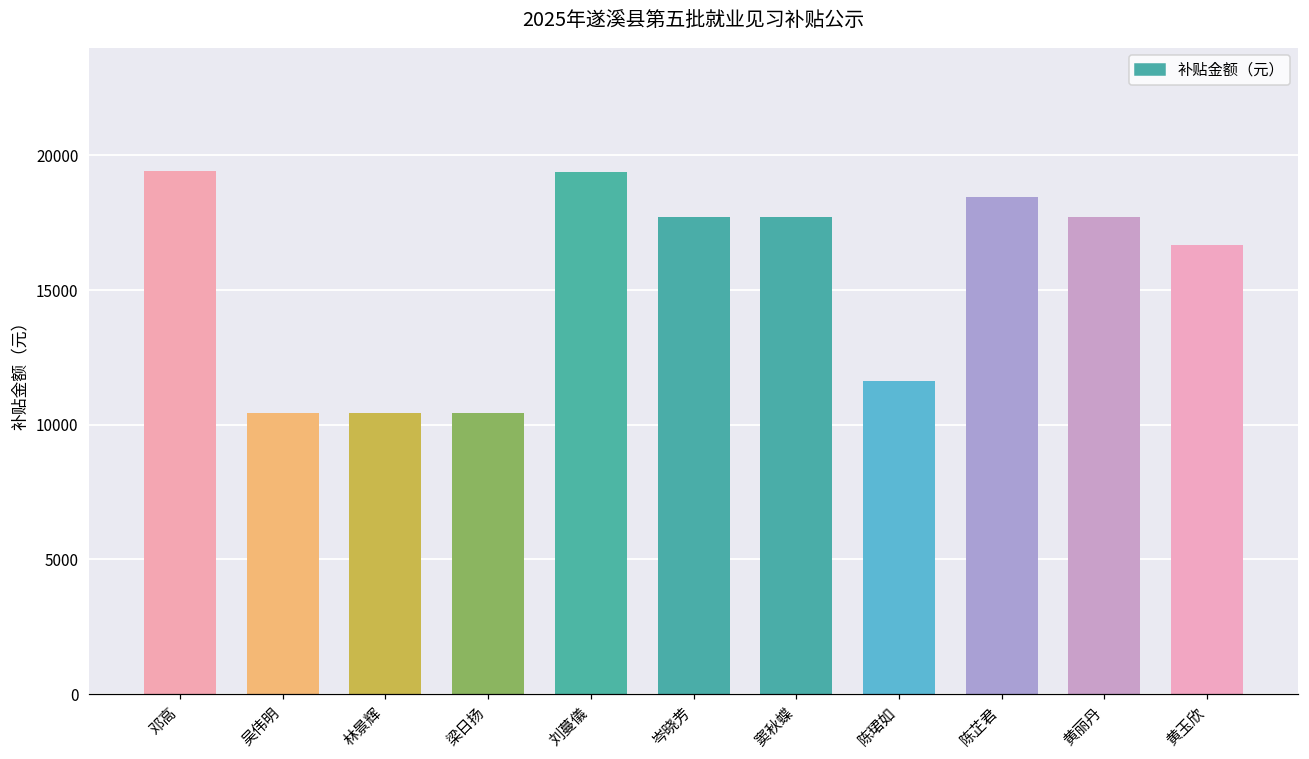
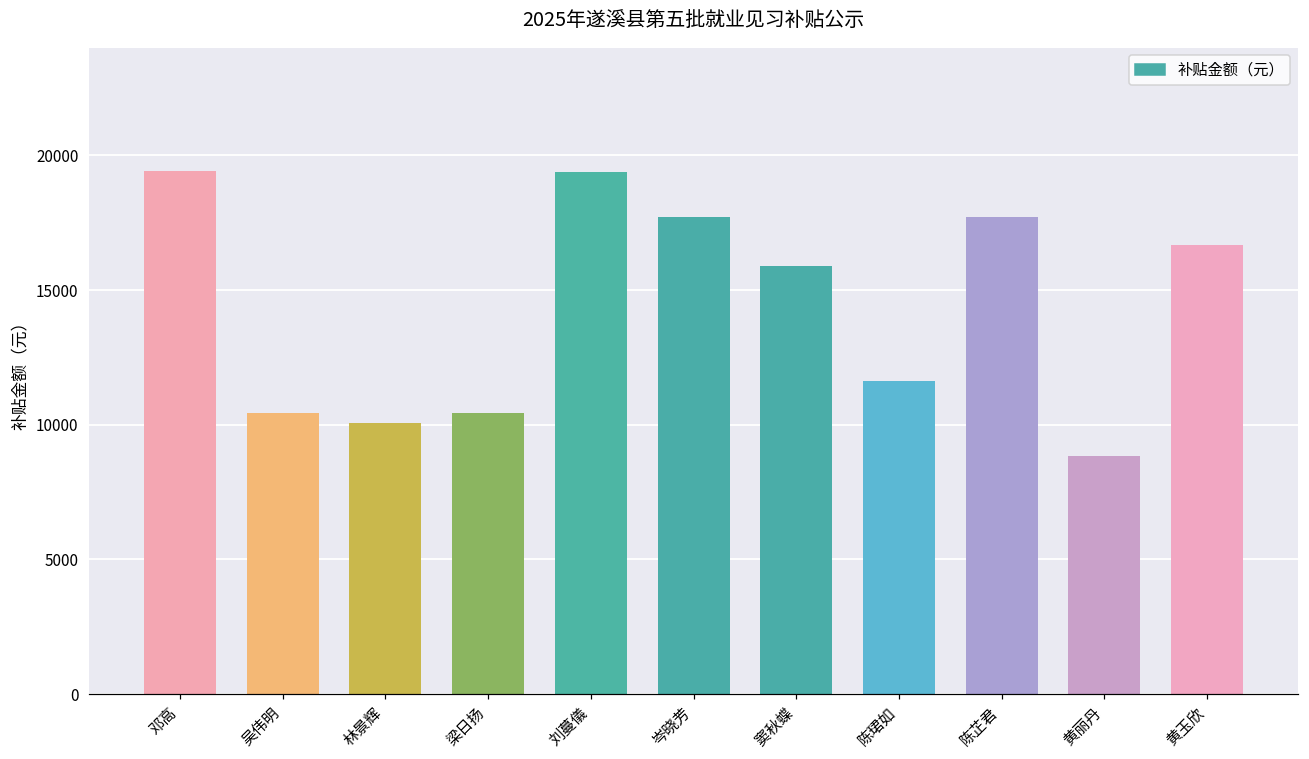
  {
    "邓高": 19400,
    "吴伟明": 10500,
-   "林景辉": 10500,
+   "林景辉": 10000,
    "梁日扬": 10500,
    "刘蔓儀": 19400,
    "岑晓芳": 17700,
-   "窦秋蝶": 17700,
+   "窦秋蝶": 15900,
    "陈珺如": 11600,
-   "陈芷君": 18500,
-   "黄丽丹": 17700,
+   "陈芷君": 17700,
+   "黄丽丹": 8800,
    "黄玉欣": 16700
  }
